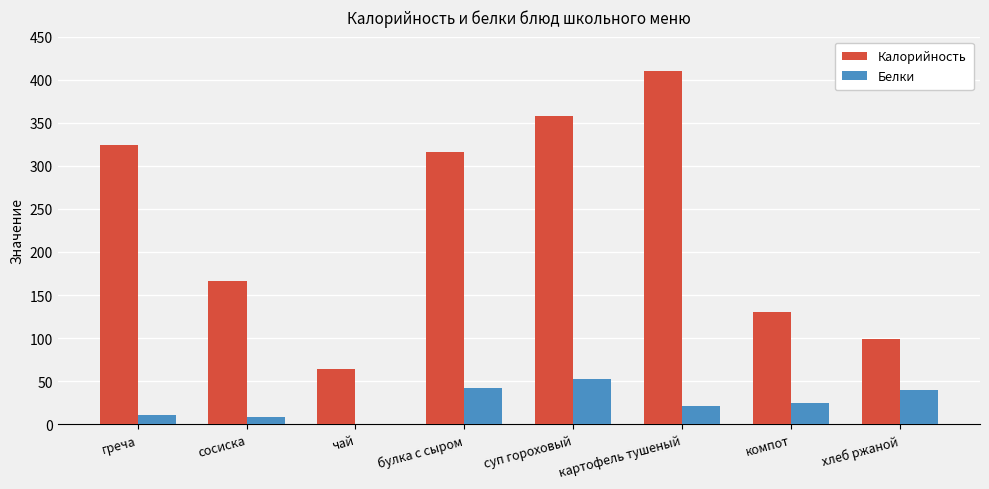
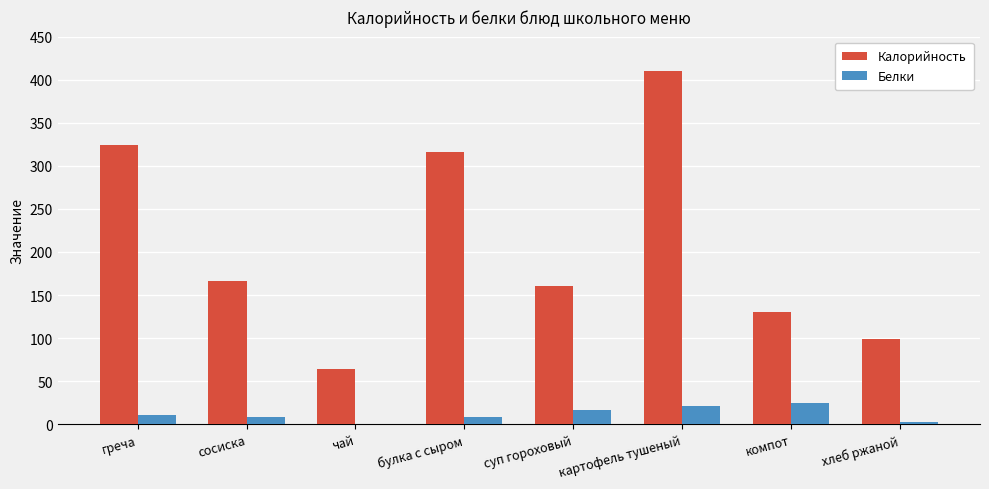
  {
    "Калорийность": {
      "греча": 320,
      "сосиска": 170,
      "чай": 60,
      "булка с сыром": 320,
-     "суп гороховый": 360,
+     "суп гороховый": 160,
      "картофель тушеный": 410,
      "компот": 130,
      "хлеб ржаной": 100
    },
    "Белки": {
      "греча": 10,
      "сосиска": 10,
      "чай": 0,
-     "булка с сыром": 40,
-     "суп гороховый": 50,
+     "булка с сыром": 10,
+     "суп гороховый": 20,
      "картофель тушеный": 20,
      "компот": 30,
-     "хлеб ржаной": 40
+     "хлеб ржаной": 0
    }
  }
